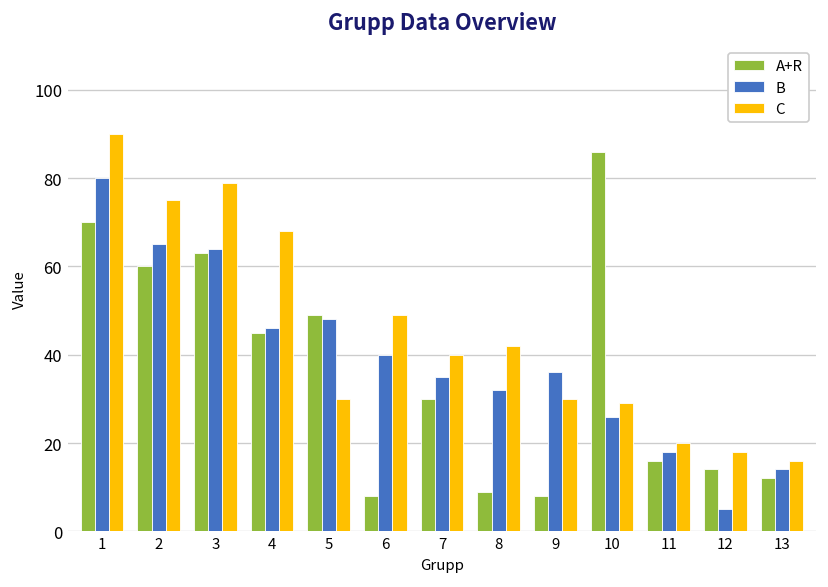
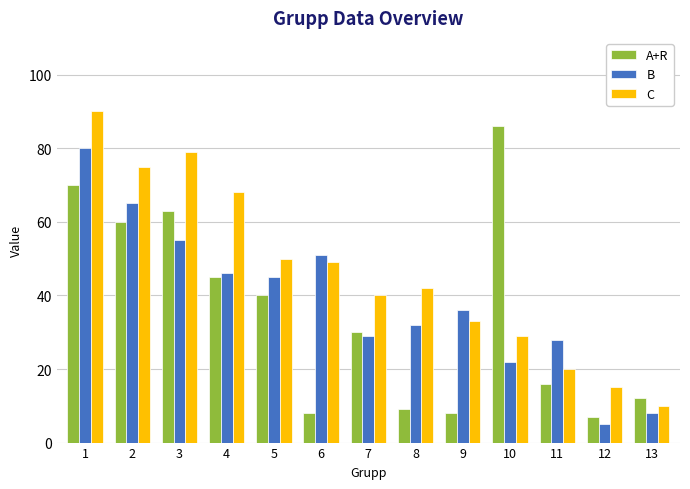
  {
    "A+R": {
      "1": 70,
      "2": 60,
      "3": 63,
      "4": 45,
-     "5": 49,
+     "5": 40,
      "6": 8,
      "7": 30,
      "8": 9,
      "9": 8,
      "10": 86,
      "11": 16,
-     "12": 14,
+     "12": 7,
      "13": 12
    },
    "B": {
      "1": 80,
      "2": 65,
-     "3": 64,
+     "3": 55,
      "4": 46,
-     "5": 48,
-     "6": 40,
-     "7": 35,
+     "5": 45,
+     "6": 51,
+     "7": 29,
      "8": 32,
      "9": 36,
-     "10": 26,
-     "11": 18,
+     "10": 22,
+     "11": 28,
      "12": 5,
-     "13": 14
+     "13": 8
    },
    "C": {
      "1": 90,
      "2": 75,
      "3": 79,
      "4": 68,
-     "5": 30,
+     "5": 50,
      "6": 49,
      "7": 40,
      "8": 42,
-     "9": 30,
+     "9": 33,
      "10": 29,
      "11": 20,
-     "12": 18,
-     "13": 16
+     "12": 15,
+     "13": 10
    }
  }
